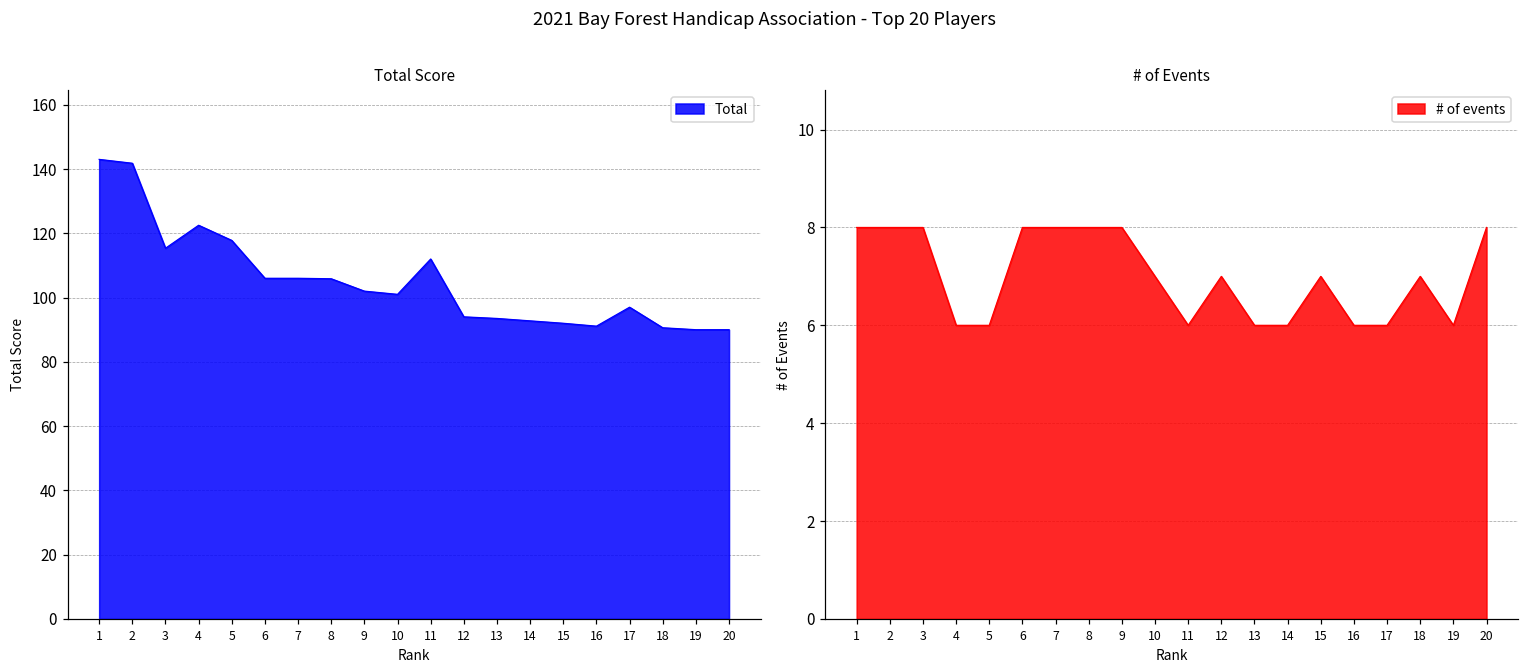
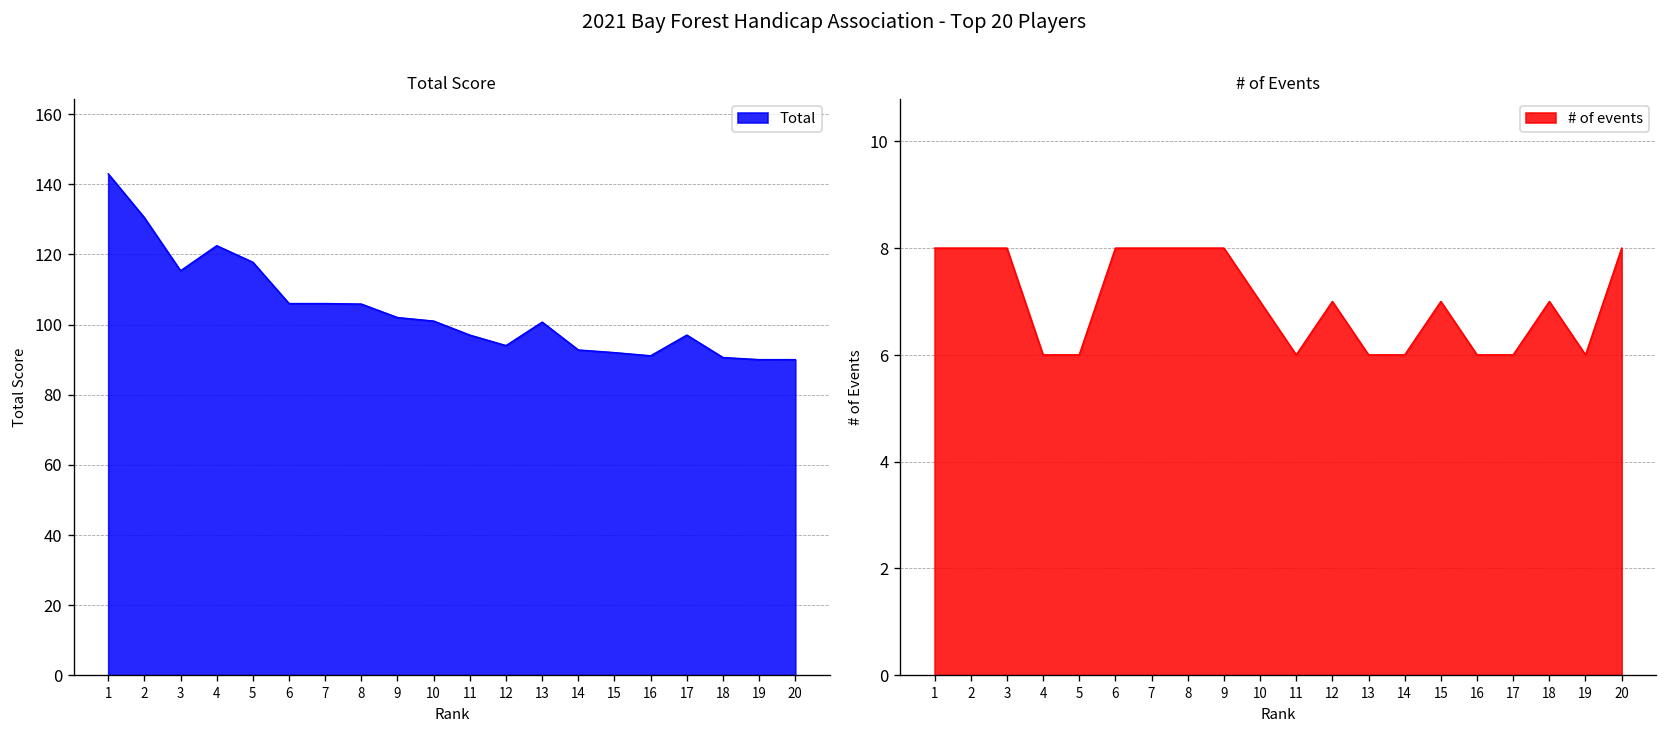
  {
    "Total Score": {
      "1": 143,
-     "2": 142,
+     "2": 131,
      "3": 115,
      "4": 123,
      "5": 118,
      "6": 106,
      "7": 106,
      "8": 106,
      "9": 102,
      "10": 101,
-     "11": 112,
+     "11": 97,
      "12": 94,
-     "13": 94,
+     "13": 101,
      "14": 93,
      "15": 92,
      "16": 91,
      "17": 97,
      "18": 91,
      "19": 90,
      "20": 90
    },
    "# of Events": {
      "1": 8.0,
      "2": 8.0,
      "3": 8.0,
      "4": 6.0,
      "5": 6.0,
      "6": 8.0,
      "7": 8.0,
      "8": 8.0,
      "9": 8.0,
      "10": 7.0,
      "11": 6.0,
      "12": 7.0,
      "13": 6.0,
      "14": 6.0,
      "15": 7.0,
      "16": 6.0,
      "17": 6.0,
      "18": 7.0,
      "19": 6.0,
      "20": 8.0
    }
  }
